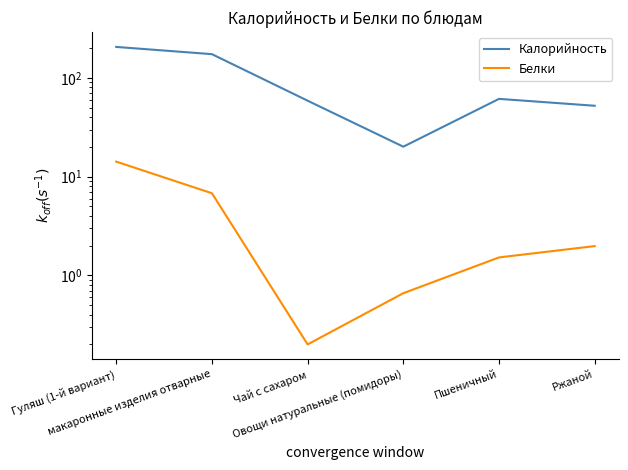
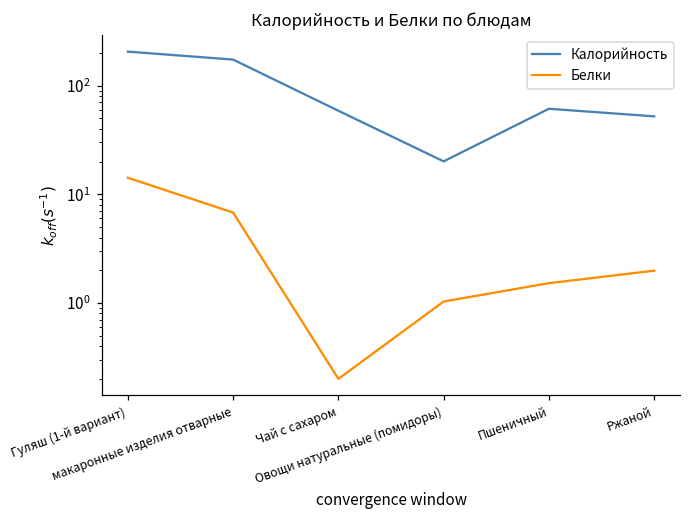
  {
    "Калорийность": {
      "Гуляш (1-й вариант)": 210,
      "макаронные изделия отварные": 170,
      "Чай с сахаром": 60,
      "Овощи натуральные (помидоры)": 20,
      "Пшеничный": 60,
      "Ржаной": 50
    },
    "Белки": {
      "Гуляш (1-й вариант)": 14,
      "макаронные изделия отварные": 7,
      "Чай с сахаром": 0.2,
-     "Овощи натуральные (помидоры)": 0.7,
+     "Овощи натуральные (помидоры)": 1.0,
      "Пшеничный": 1.5,
      "Ржаной": 2.0
    }
  }
